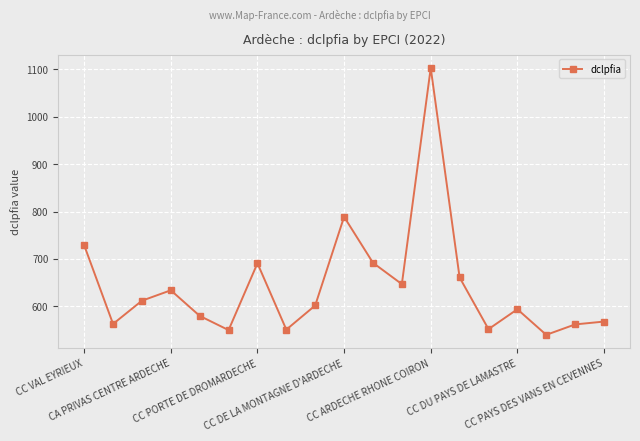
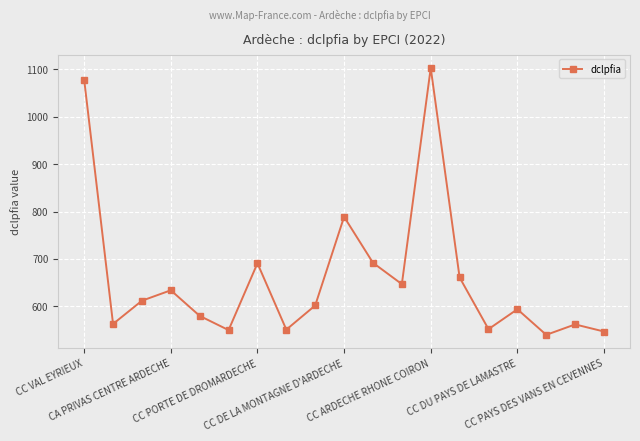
  {
-   "CC VAL EYRIEUX": 730,
+   "CC VAL EYRIEUX": 1080,
    "CA PRIVAS CENTRE ARDECHE": 630,
    "CC PORTE DE DROMARDECHE": 690,
    "CC DE LA MONTAGNE D'ARDECHE": 790,
    "CC ARDECHE RHONE COIRON": 1100,
    "CC DU PAYS DE LAMASTRE": 590,
-   "CC PAYS DES VANS EN CEVENNES": 570
+   "CC PAYS DES VANS EN CEVENNES": 550
  }
